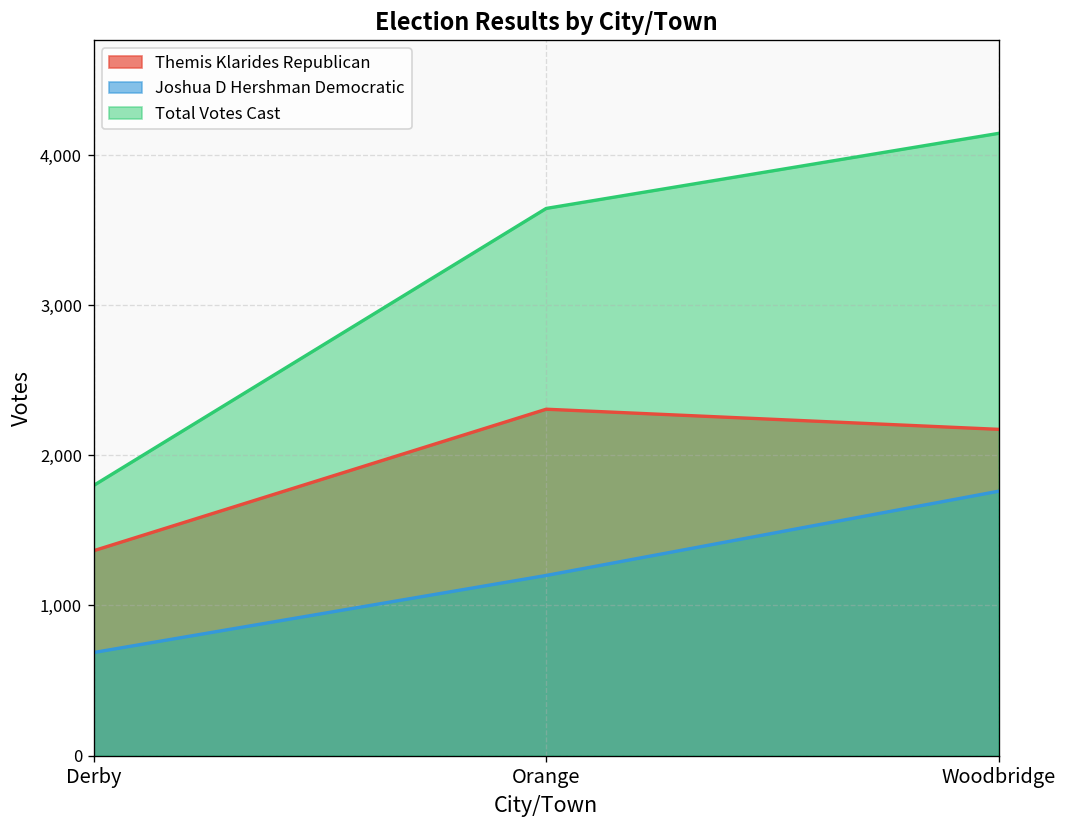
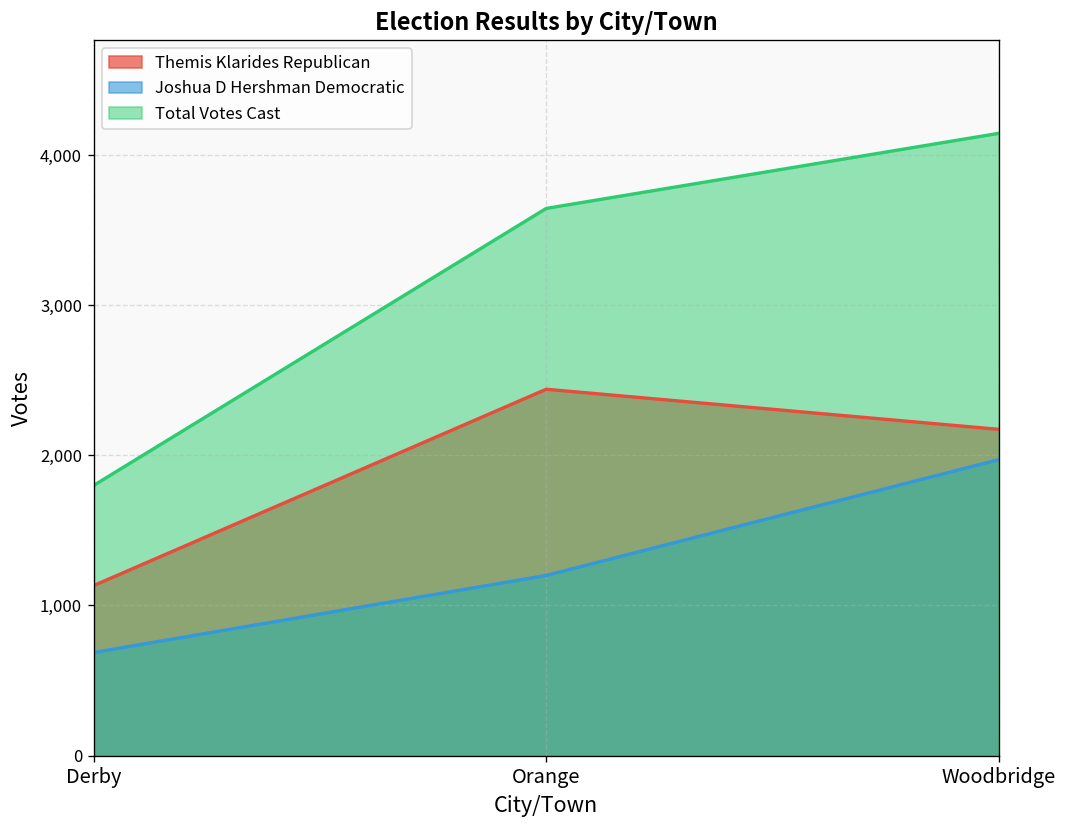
  {
    "Themis Klarides Republican": {
-     "Derby": "1,370",
-     "Orange": "2,310",
+     "Derby": "1,130",
+     "Orange": "2,440",
      "Woodbridge": "2,170"
    },
    "Joshua D Hershman Democratic": {
      "Derby": "690",
      "Orange": "1,200",
-     "Woodbridge": "1,760"
+     "Woodbridge": "1,970"
    },
    "Total Votes Cast": {
      "Derby": "1,800",
      "Orange": "3,640",
      "Woodbridge": "4,140"
    }
  }
